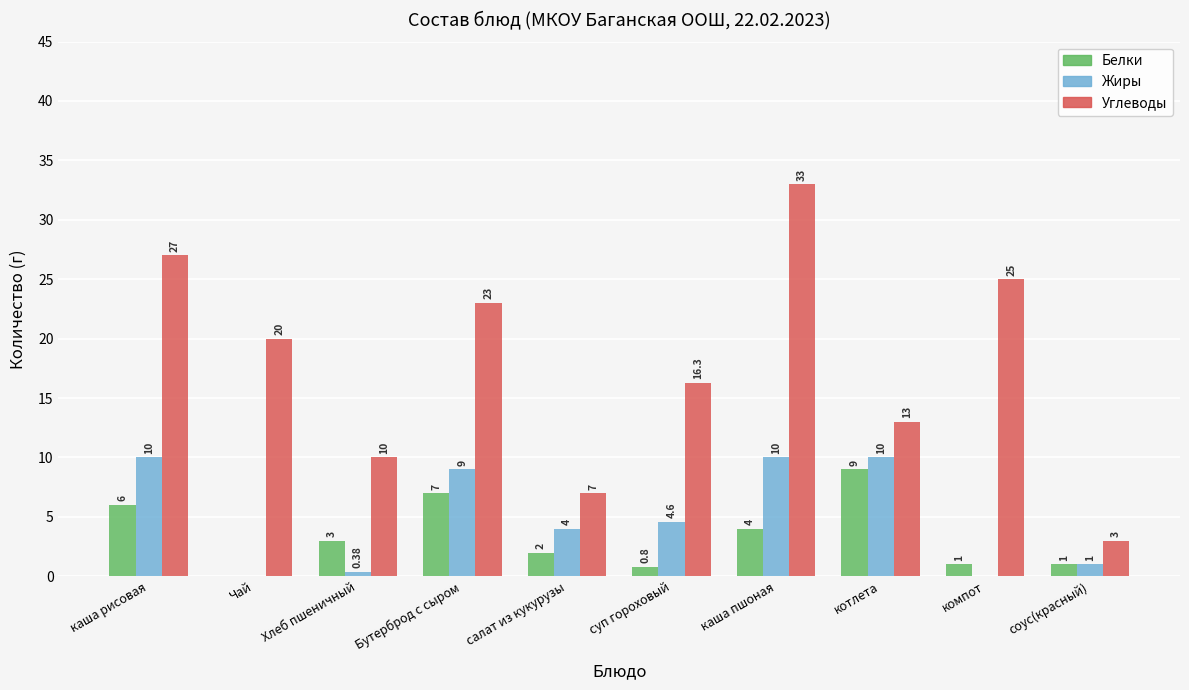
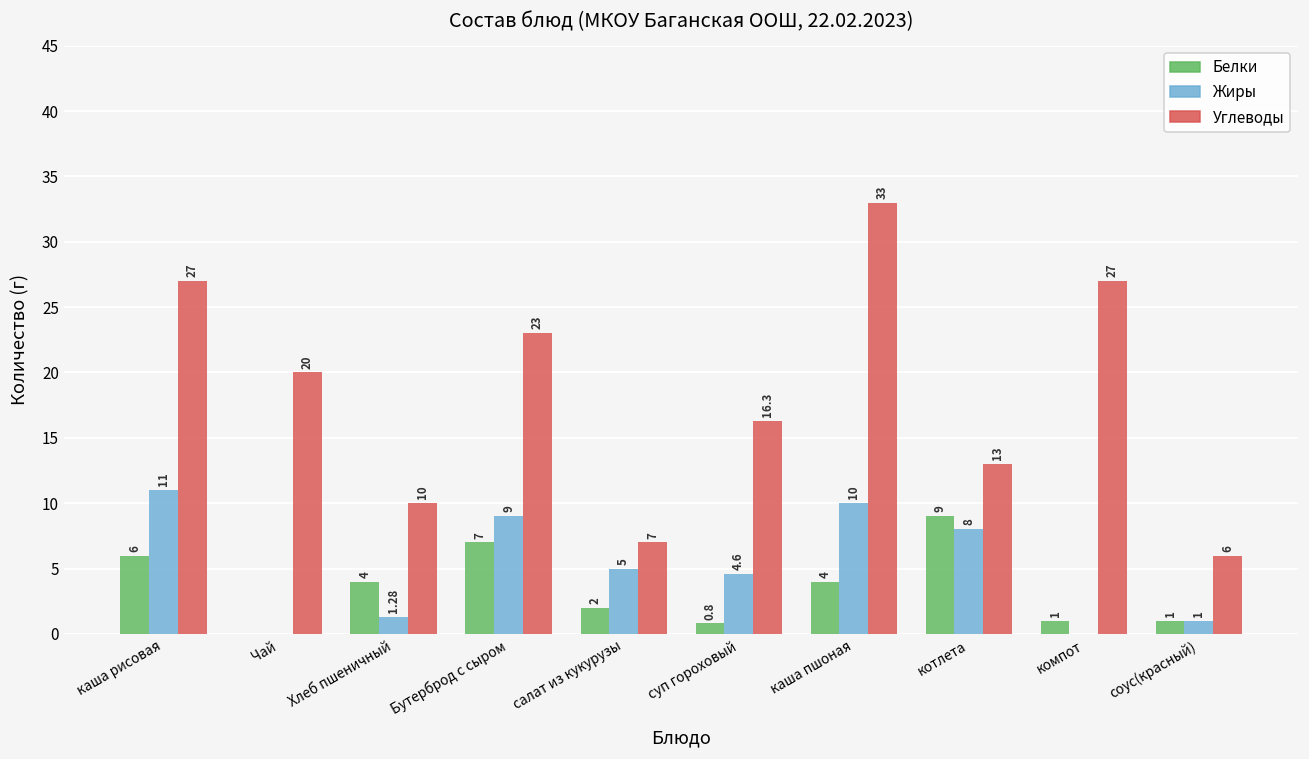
  {
    "Белки": {
      "каша рисовая": 6,
-     "Хлеб пшеничный": 3,
+     "Хлеб пшеничный": 4,
      "Бутерброд с сыром": 7,
      "салат из кукурузы": 2,
      "суп гороховый": 0.8,
      "каша пшоная": 4,
      "котлета": 9,
      "компот": 1,
      "соус(красный)": 1
    },
    "Жиры": {
-     "каша рисовая": 10,
-     "Хлеб пшеничный": 0.38,
+     "каша рисовая": 11,
+     "Хлеб пшеничный": 1.28,
      "Бутерброд с сыром": 9,
-     "салат из кукурузы": 4,
+     "салат из кукурузы": 5,
      "суп гороховый": 4.6,
      "каша пшоная": 10,
-     "котлета": 10,
+     "котлета": 8,
      "соус(красный)": 1
    },
    "Углеводы": {
      "каша рисовая": 27,
      "Чай": 20,
      "Хлеб пшеничный": 10,
      "Бутерброд с сыром": 23,
      "салат из кукурузы": 7,
      "суп гороховый": 16.3,
      "каша пшоная": 33,
      "котлета": 13,
-     "компот": 25,
-     "соус(красный)": 3
+     "компот": 27,
+     "соус(красный)": 6
    }
  }
